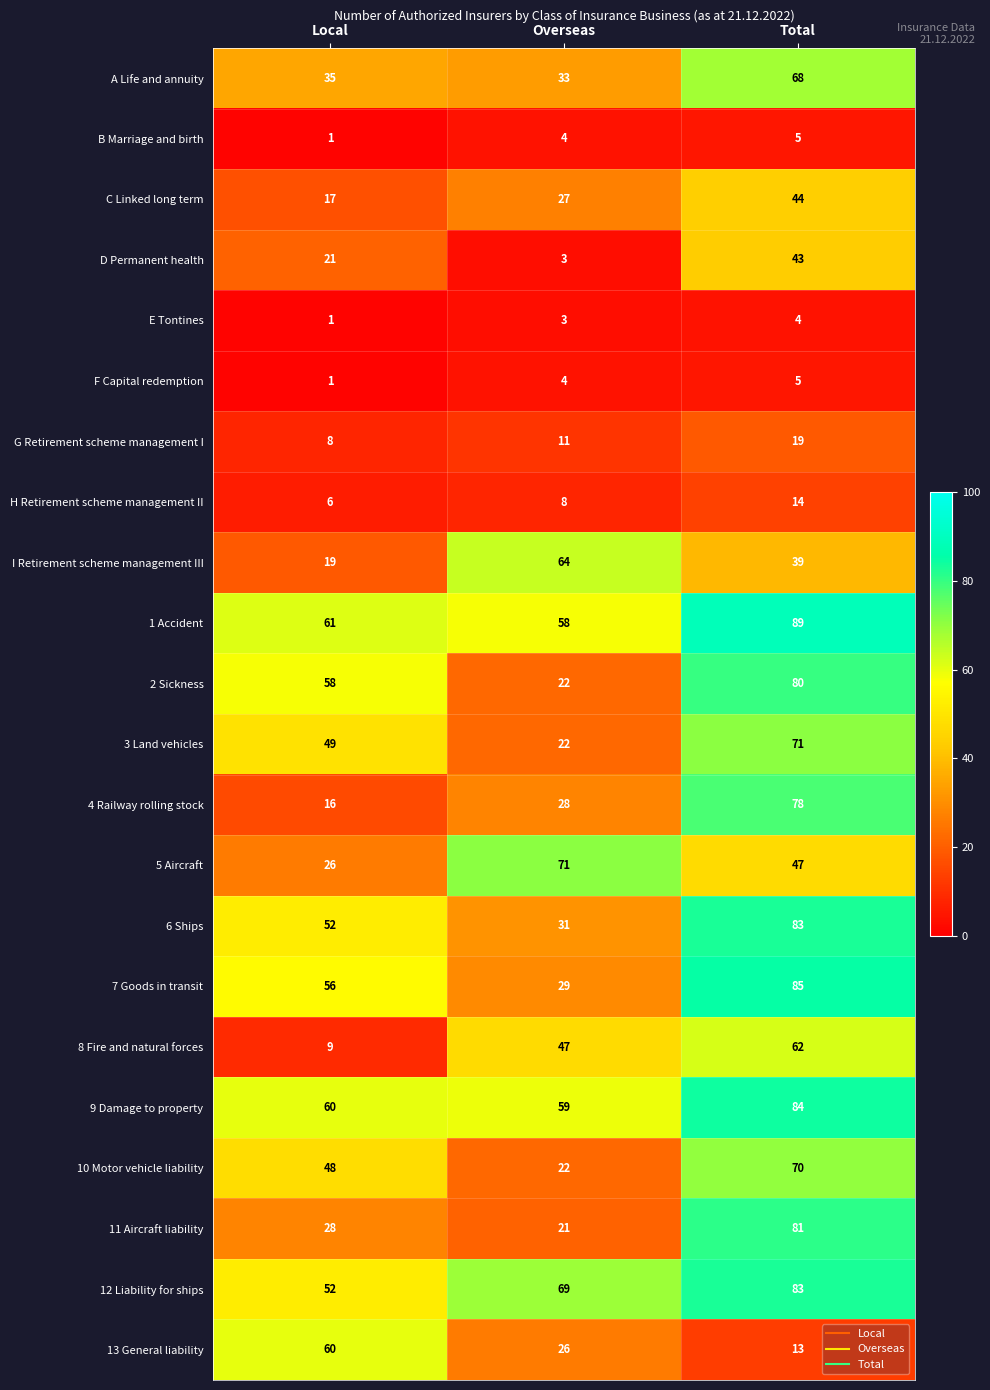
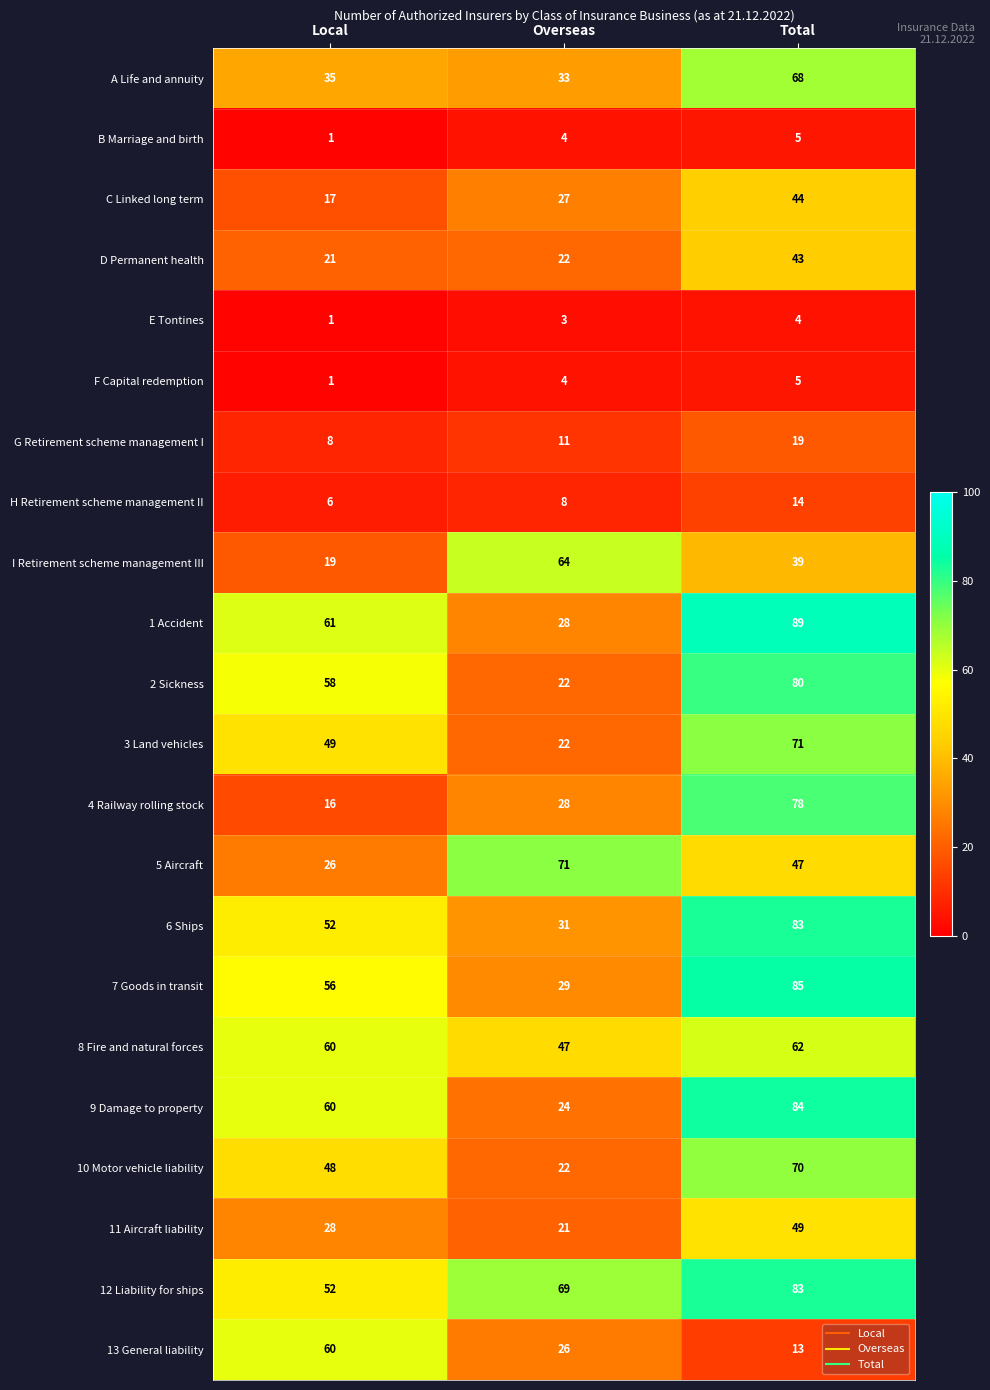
  {
    "A Life and annuity": {
      "Local": 35,
      "Overseas": 33,
      "Total": 68
    },
    "B Marriage and birth": {
      "Local": 1,
      "Overseas": 4,
      "Total": 5
    },
    "C Linked long term": {
      "Local": 17,
      "Overseas": 27,
      "Total": 44
    },
    "D Permanent health": {
      "Local": 21,
-     "Overseas": 3,
+     "Overseas": 22,
      "Total": 43
    },
    "E Tontines": {
      "Local": 1,
      "Overseas": 3,
      "Total": 4
    },
    "F Capital redemption": {
      "Local": 1,
      "Overseas": 4,
      "Total": 5
    },
    "G Retirement scheme management I": {
      "Local": 8,
      "Overseas": 11,
      "Total": 19
    },
    "H Retirement scheme management II": {
      "Local": 6,
      "Overseas": 8,
      "Total": 14
    },
    "I Retirement scheme management III": {
      "Local": 19,
      "Overseas": 64,
      "Total": 39
    },
    "1 Accident": {
      "Local": 61,
-     "Overseas": 58,
+     "Overseas": 28,
      "Total": 89
    },
    "2 Sickness": {
      "Local": 58,
      "Overseas": 22,
      "Total": 80
    },
    "3 Land vehicles": {
      "Local": 49,
      "Overseas": 22,
      "Total": 71
    },
    "4 Railway rolling stock": {
      "Local": 16,
      "Overseas": 28,
      "Total": 78
    },
    "5 Aircraft": {
      "Local": 26,
      "Overseas": 71,
      "Total": 47
    },
    "6 Ships": {
      "Local": 52,
      "Overseas": 31,
      "Total": 83
    },
    "7 Goods in transit": {
      "Local": 56,
      "Overseas": 29,
      "Total": 85
    },
    "8 Fire and natural forces": {
-     "Local": 9,
+     "Local": 60,
      "Overseas": 47,
      "Total": 62
    },
    "9 Damage to property": {
      "Local": 60,
-     "Overseas": 59,
+     "Overseas": 24,
      "Total": 84
    },
    "10 Motor vehicle liability": {
      "Local": 48,
      "Overseas": 22,
      "Total": 70
    },
    "11 Aircraft liability": {
      "Local": 28,
      "Overseas": 21,
-     "Total": 81
+     "Total": 49
    },
    "12 Liability for ships": {
      "Local": 52,
      "Overseas": 69,
      "Total": 83
    },
    "13 General liability": {
      "Local": 60,
      "Overseas": 26,
      "Total": 13
    }
  }
